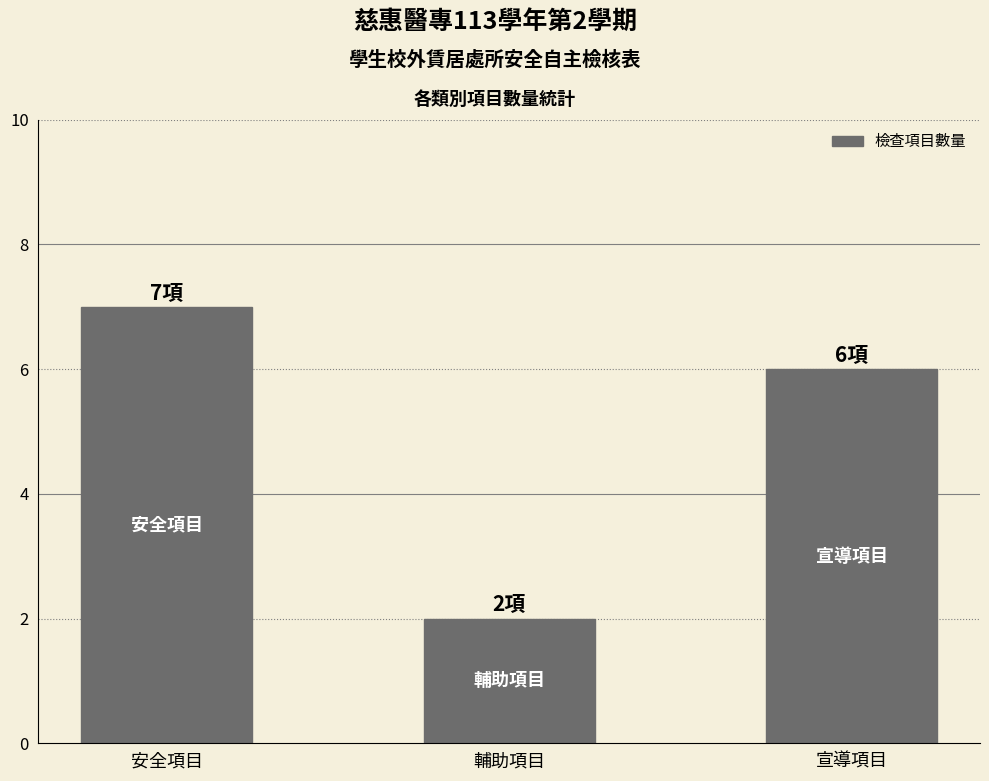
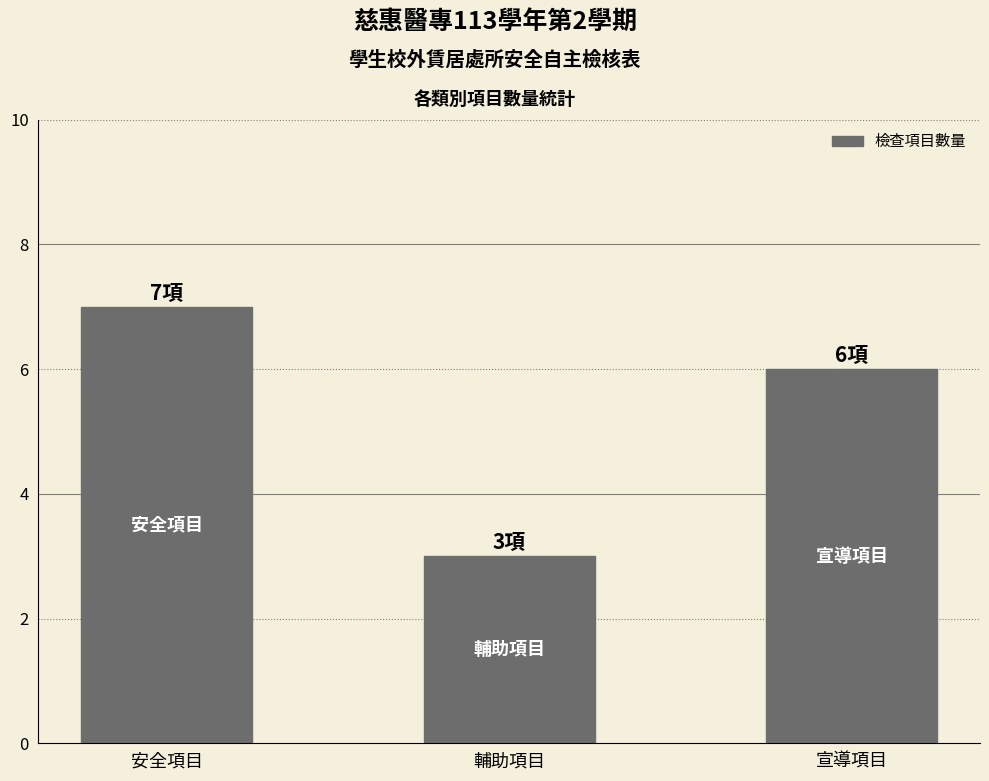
  {
    "安全項目": "7項",
-   "輔助項目": "2項",
+   "輔助項目": "3項",
    "宣導項目": "6項"
  }
